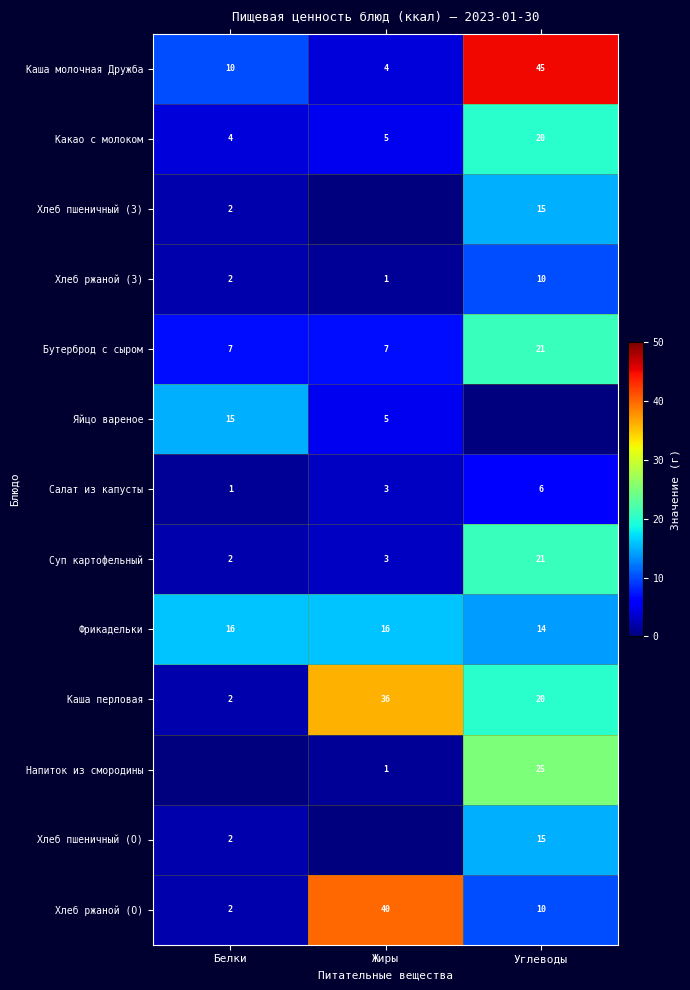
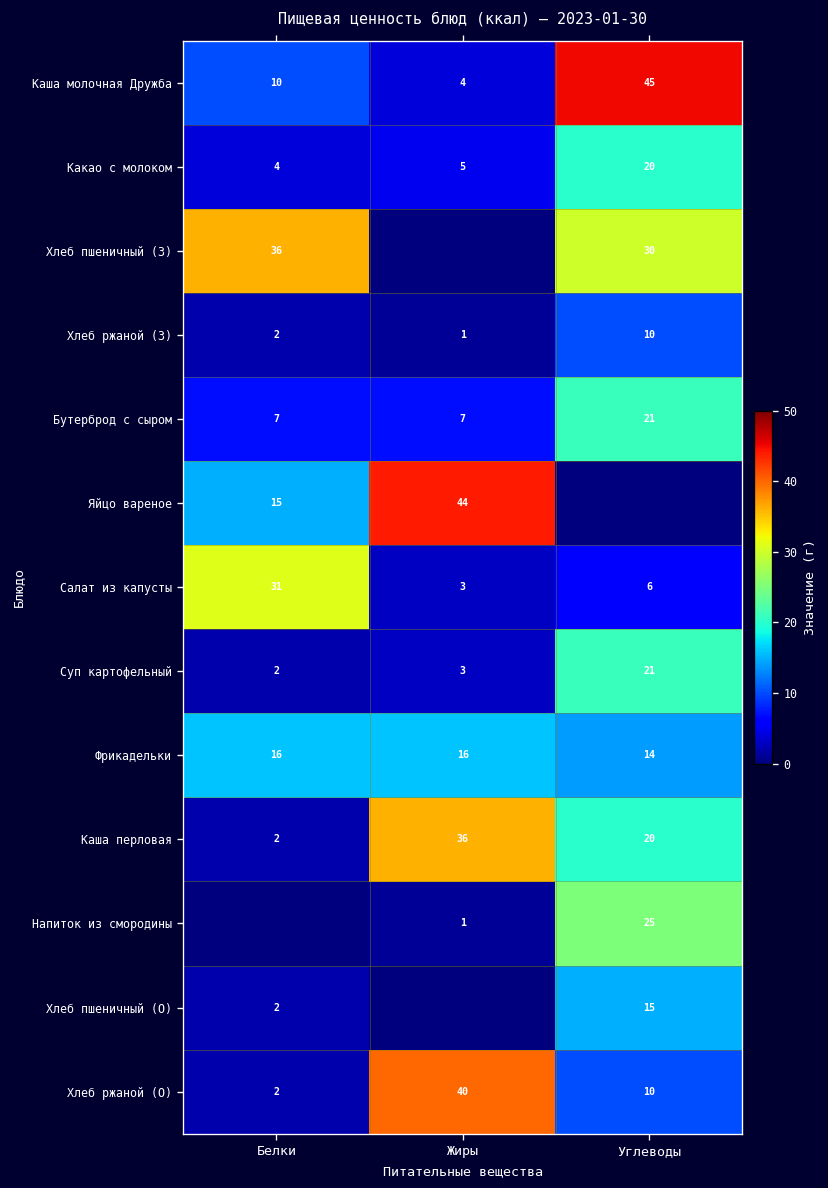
  {
    "Каша молочная Дружба": {
      "Белки": 10,
      "Жиры": 4,
      "Углеводы": 45
    },
    "Какао с молоком": {
      "Белки": 4,
      "Жиры": 5,
      "Углеводы": 20
    },
    "Хлеб пшеничный (З)": {
-     "Белки": 2,
-     "Углеводы": 15
+     "Белки": 36,
+     "Углеводы": 30
    },
    "Хлеб ржаной (З)": {
      "Белки": 2,
      "Жиры": 1,
      "Углеводы": 10
    },
    "Бутерброд с сыром": {
      "Белки": 7,
      "Жиры": 7,
      "Углеводы": 21
    },
    "Яйцо вареное": {
      "Белки": 15,
-     "Жиры": 5
+     "Жиры": 44
    },
    "Салат из капусты": {
-     "Белки": 1,
+     "Белки": 31,
      "Жиры": 3,
      "Углеводы": 6
    },
    "Суп картофельный": {
      "Белки": 2,
      "Жиры": 3,
      "Углеводы": 21
    },
    "Фрикадельки": {
      "Белки": 16,
      "Жиры": 16,
      "Углеводы": 14
    },
    "Каша перловая": {
      "Белки": 2,
      "Жиры": 36,
      "Углеводы": 20
    },
    "Напиток из смородины": {
      "Жиры": 1,
      "Углеводы": 25
    },
    "Хлеб пшеничный (О)": {
      "Белки": 2,
      "Углеводы": 15
    },
    "Хлеб ржаной (О)": {
      "Белки": 2,
      "Жиры": 40,
      "Углеводы": 10
    }
  }
